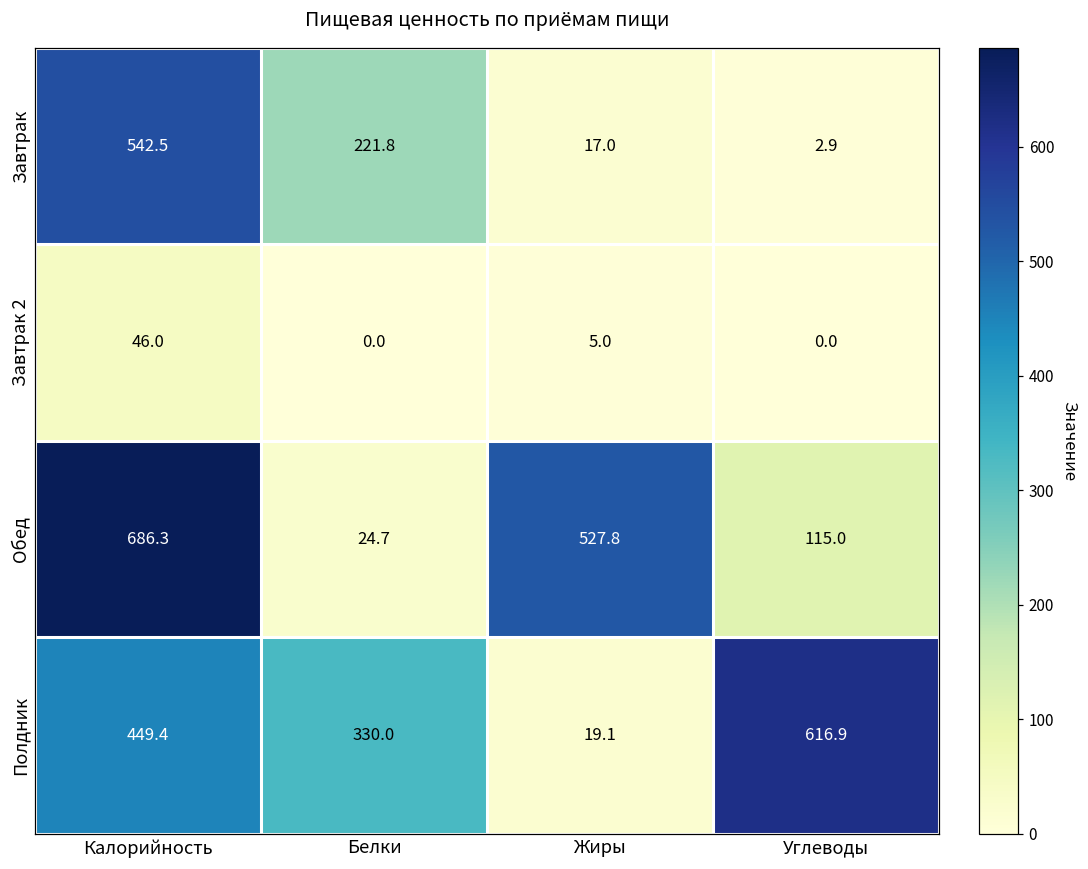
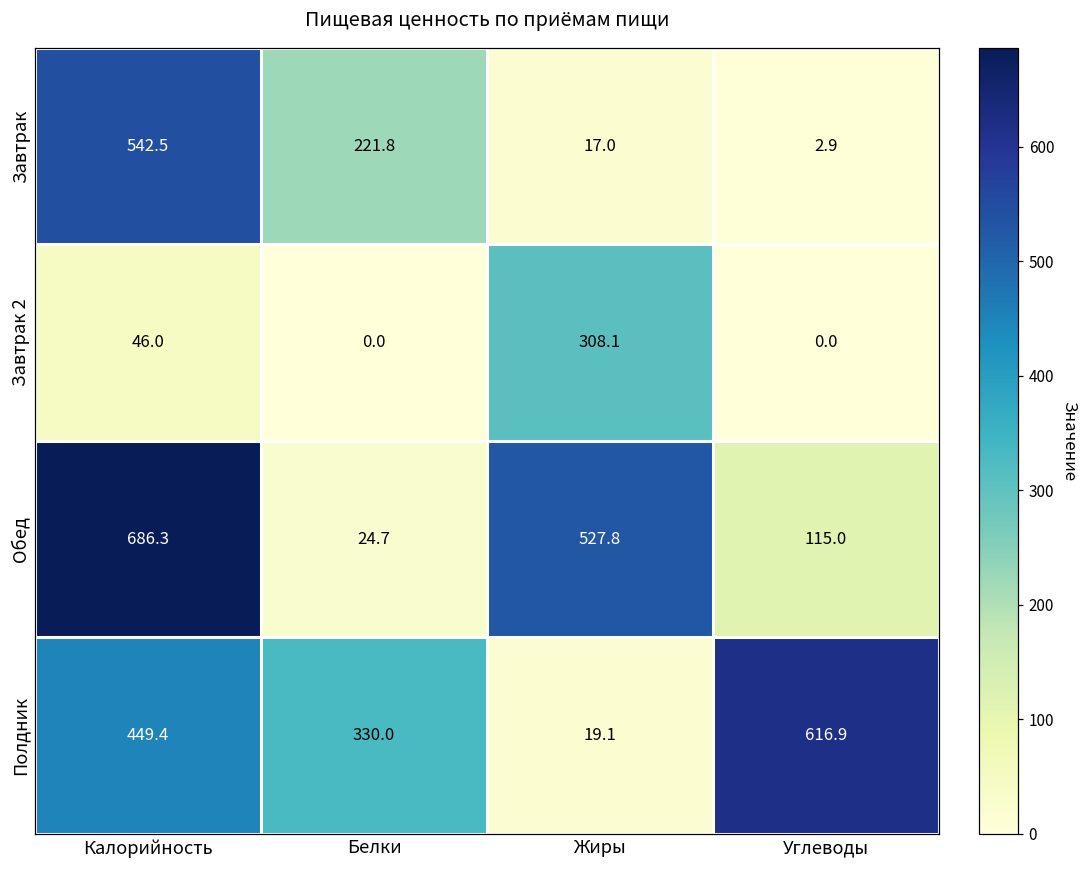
  {
    "Завтрак": {
      "Калорийность": 542.5,
      "Белки": 221.8,
      "Жиры": 17.0,
      "Углеводы": 2.9
    },
    "Завтрак 2": {
      "Калорийность": 46.0,
      "Белки": 0.0,
-     "Жиры": 5.0,
+     "Жиры": 308.1,
      "Углеводы": 0.0
    },
    "Обед": {
      "Калорийность": 686.3,
      "Белки": 24.7,
      "Жиры": 527.8,
      "Углеводы": 115.0
    },
    "Полдник": {
      "Калорийность": 449.4,
      "Белки": 330.0,
      "Жиры": 19.1,
      "Углеводы": 616.9
    }
  }
